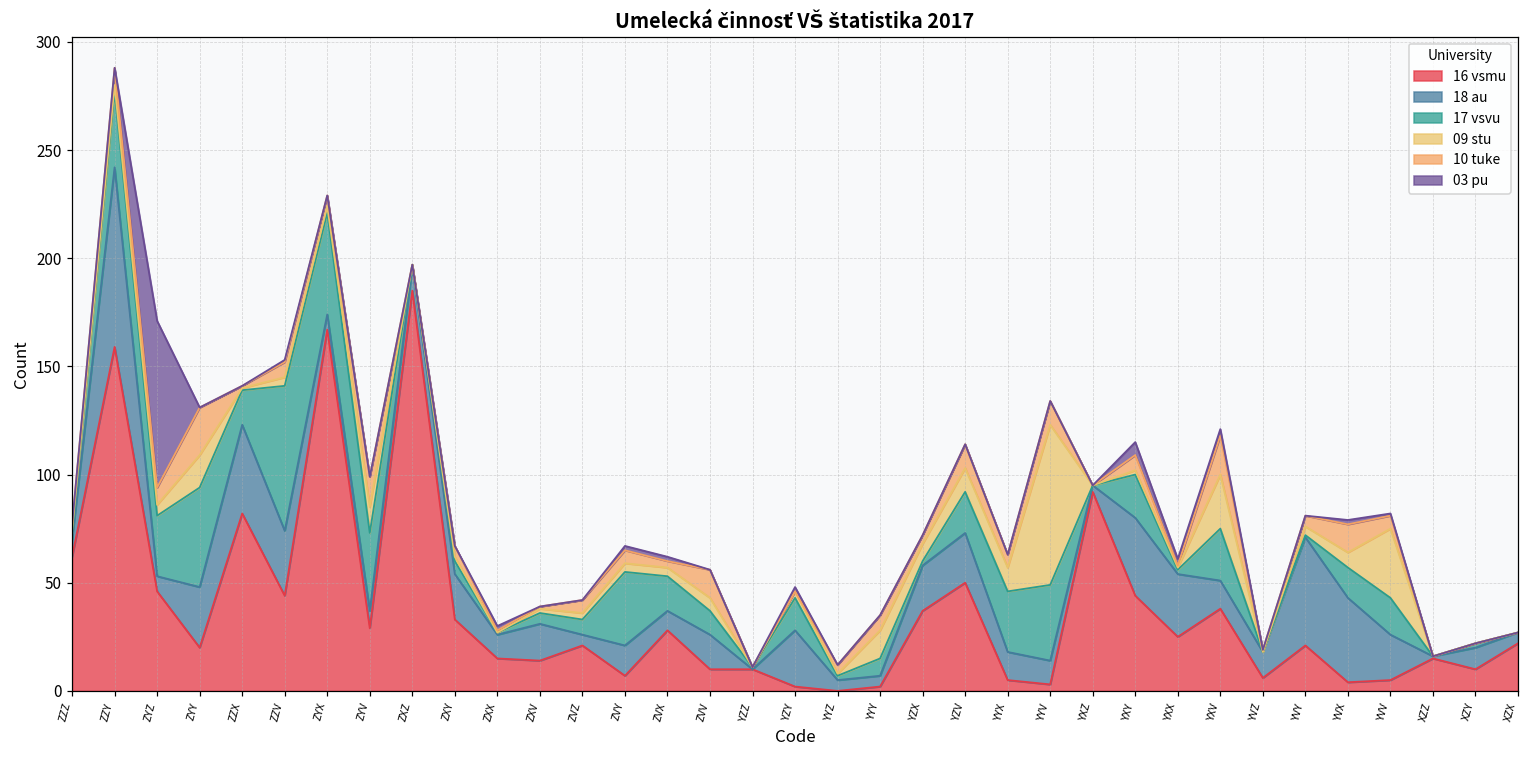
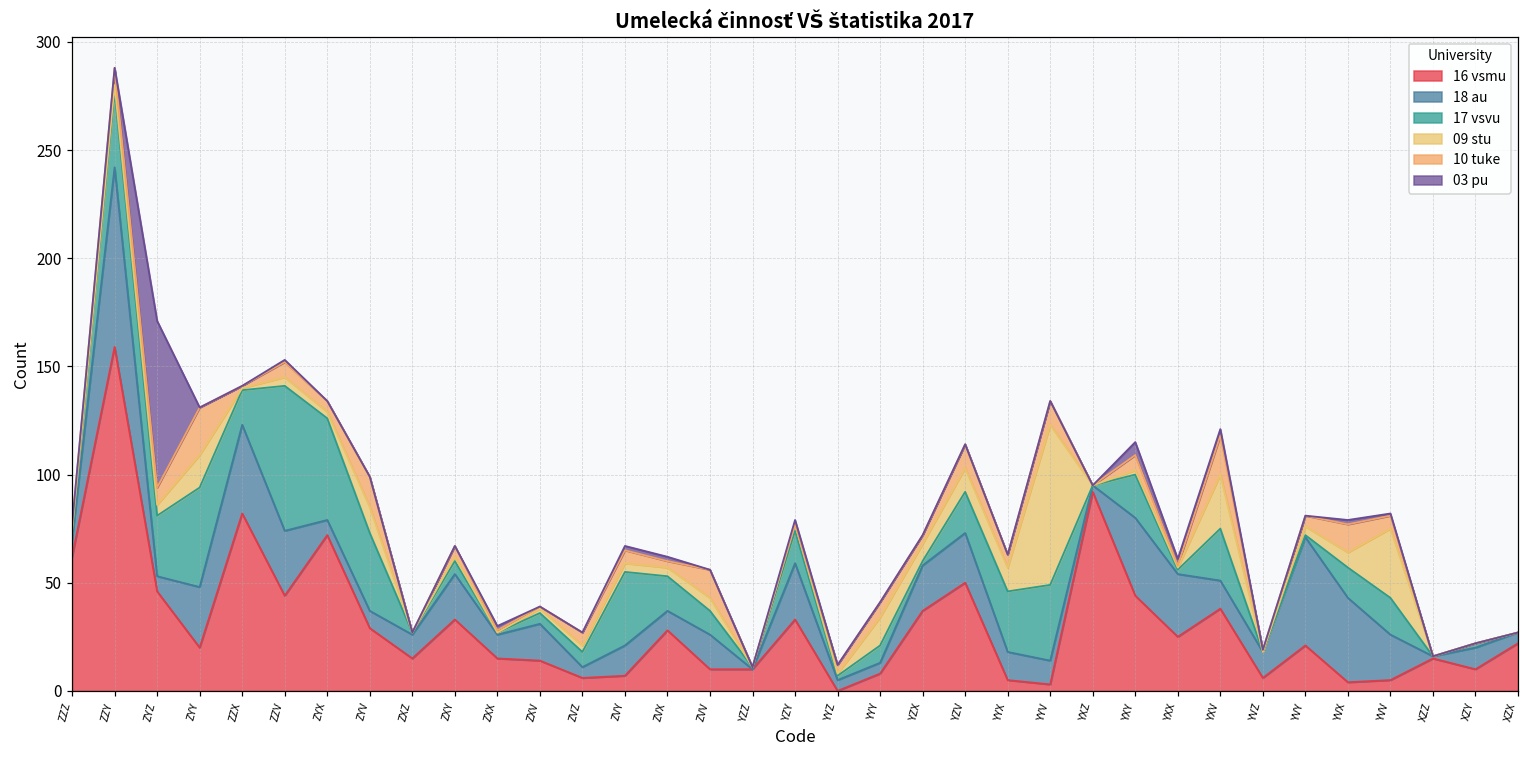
  {
    "16 vsmu": {
      "ZZZ": 62,
      "ZZY": 159,
      "ZYZ": 46,
      "ZYY": 20,
      "ZZX": 82,
      "ZZV": 44,
-     "ZYX": 167,
+     "ZYX": 72,
      "ZYV": 29,
-     "ZXZ": 185,
+     "ZXZ": 15,
      "ZXY": 33,
      "ZXX": 15,
      "ZXV": 14,
-     "ZVZ": 21,
+     "ZVZ": 6,
      "ZVY": 7,
      "ZVX": 28,
      "ZVV": 10,
-     "YZY": 2,
+     "YZY": 33,
      "YYZ": 0,
-     "YYY": 2,
+     "YYY": 8,
      "YZX": 37,
      "YZV": 50,
      "YYX": 5,
      "YYV": 3,
      "YXZ": 92,
      "YXY": 44,
      "YXX": 25,
      "YXV": 38,
      "YVZ": 6,
      "YVY": 21,
      "YVX": 4,
      "YVV": 5,
      "XZY": 10,
      "XZX": 22
    },
    "03 pu": {
      "ZYZ": 77,
      "ZXX": 2,
      "ZVY": 2,
      "ZVX": 2,
      "YZY": 2,
      "YXY": 6,
      "YXX": 3,
      "YXV": 3,
      "YVX": 2
    }
  }
